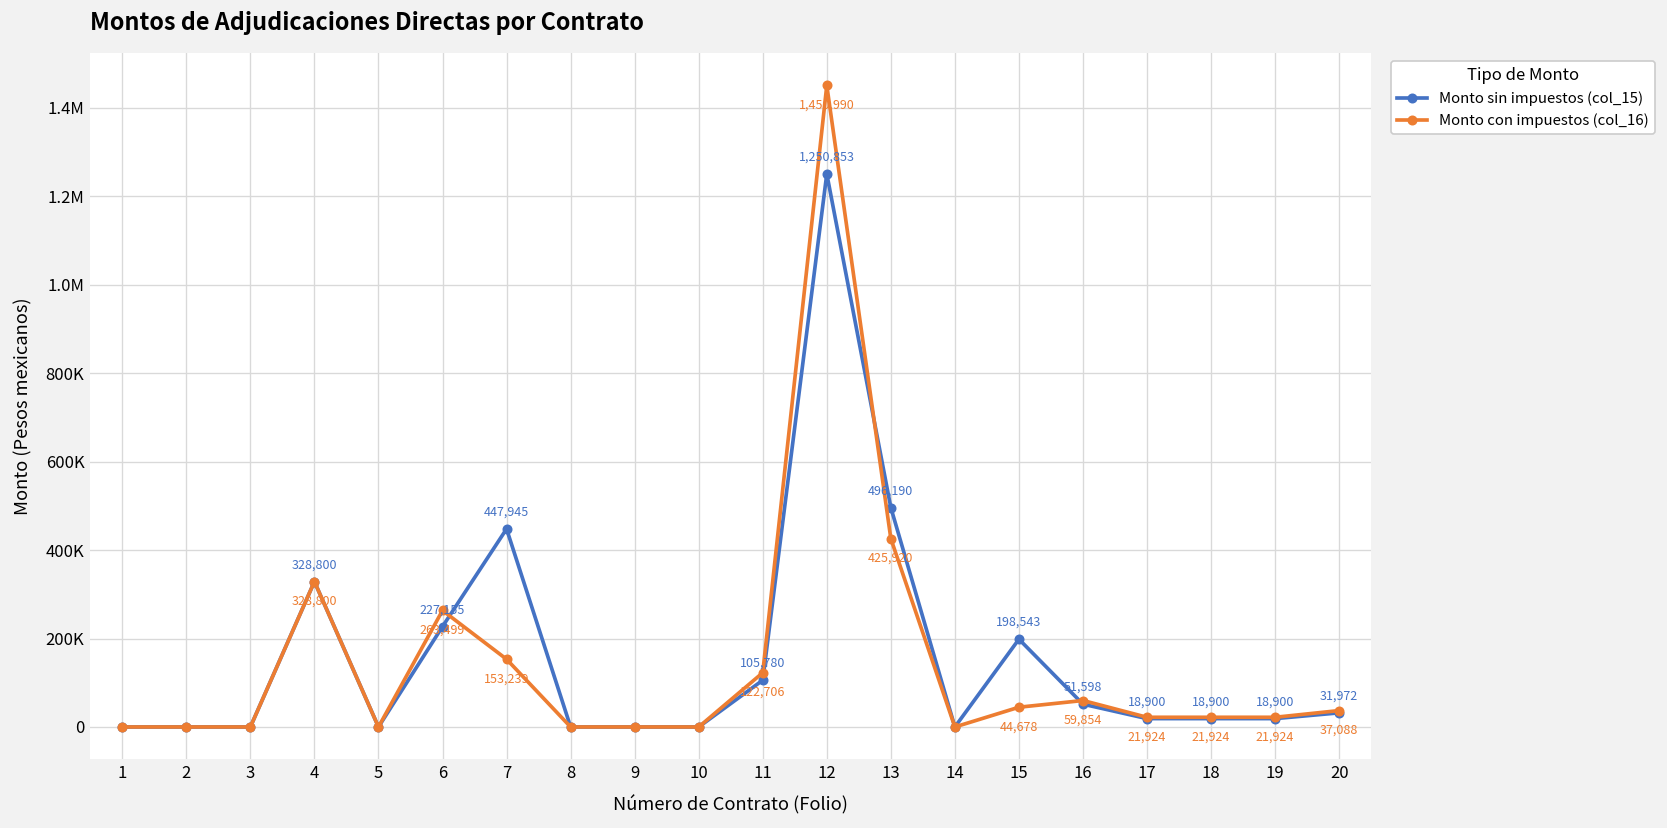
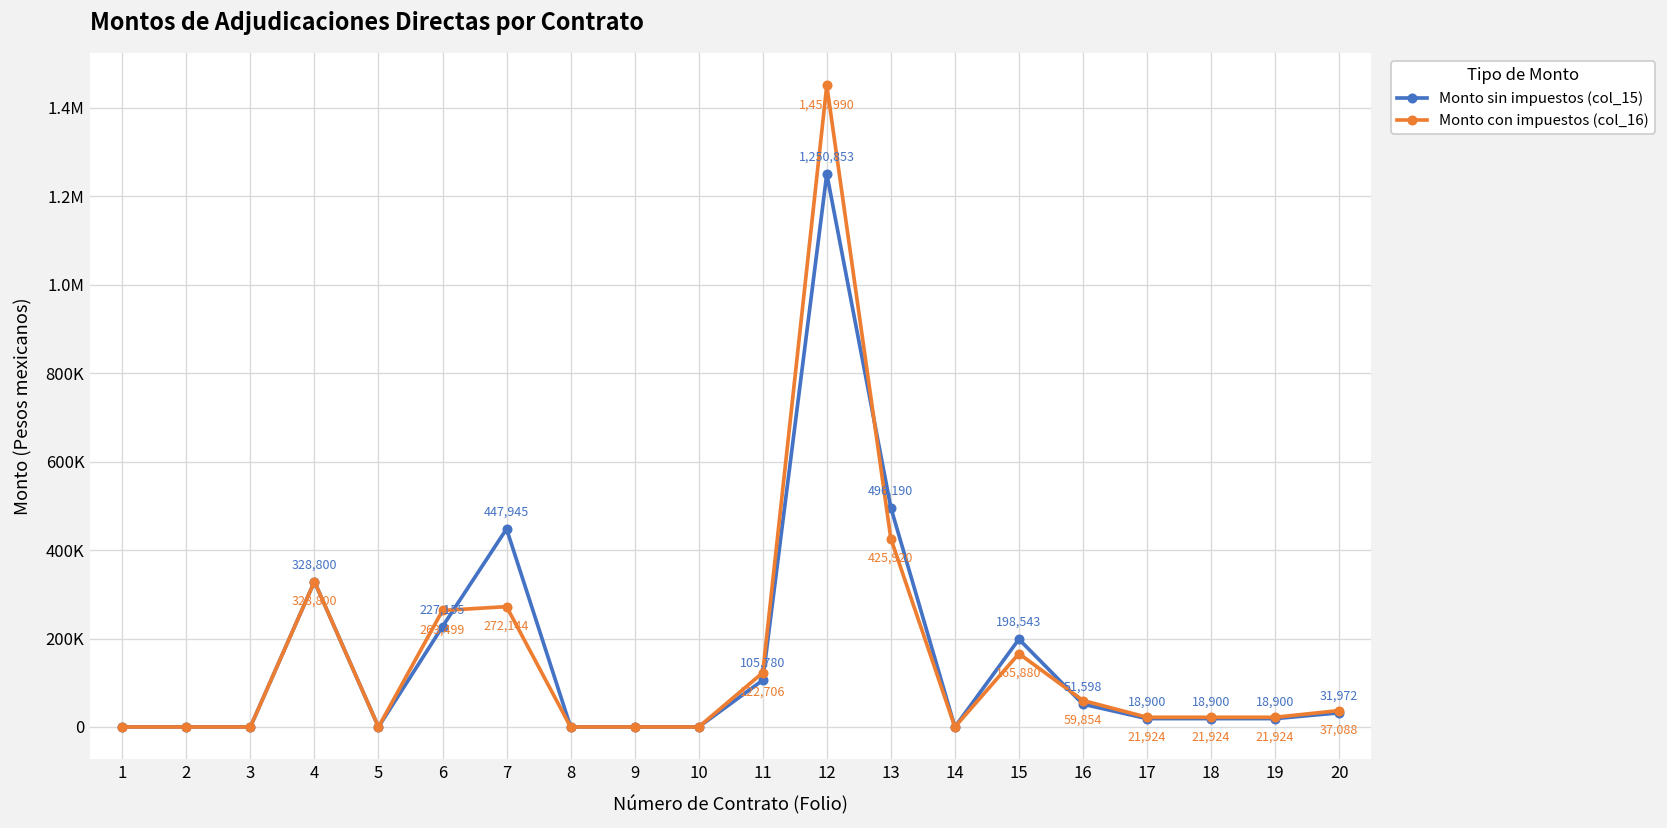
  {
    "Monto sin impuestos (col_15)": {
      "7": "447,945",
      "11": "105,780",
      "12": "1,250,853",
      "13": "496,190",
      "15": "198,543",
      "16": "51,598"
    },
    "Monto con impuestos (col_16)": {
-     "7": "153,239",
+     "7": "272,144",
      "11": "122,706",
      "12": "1,450,990",
      "13": "425,920",
-     "15": "44,678",
+     "15": "165,880",
      "16": "59,854"
    }
  }
